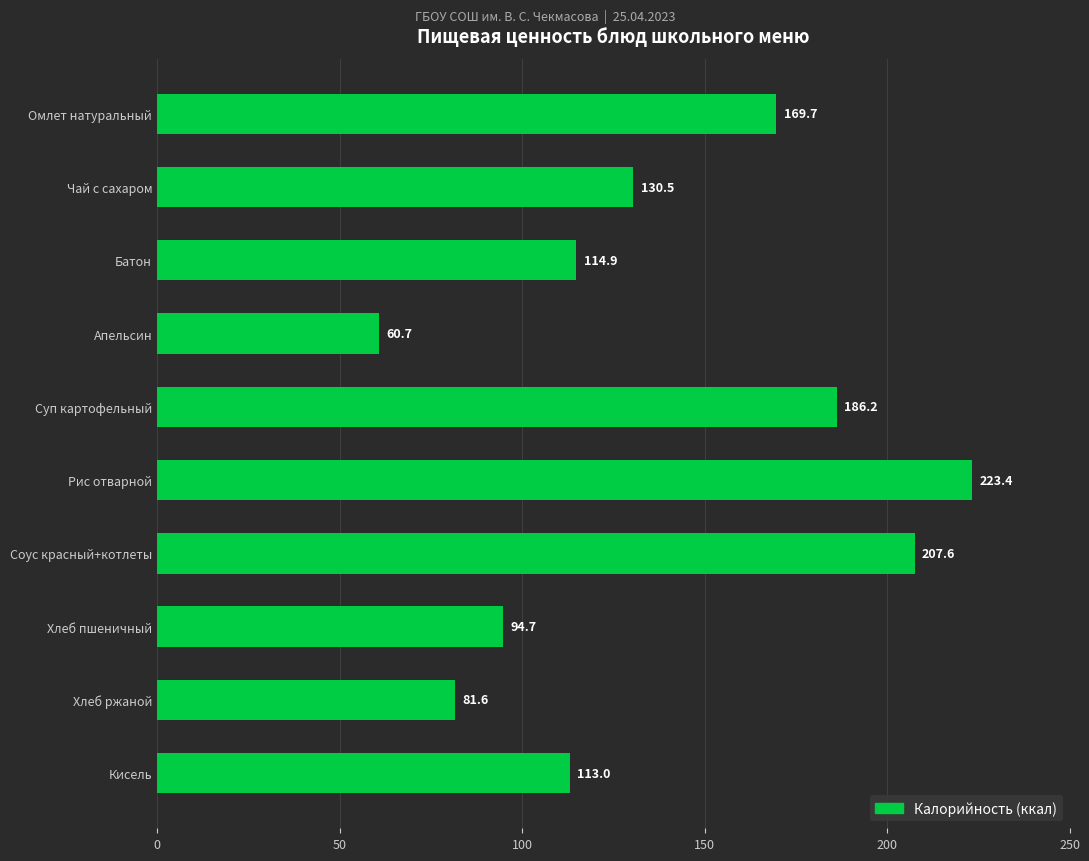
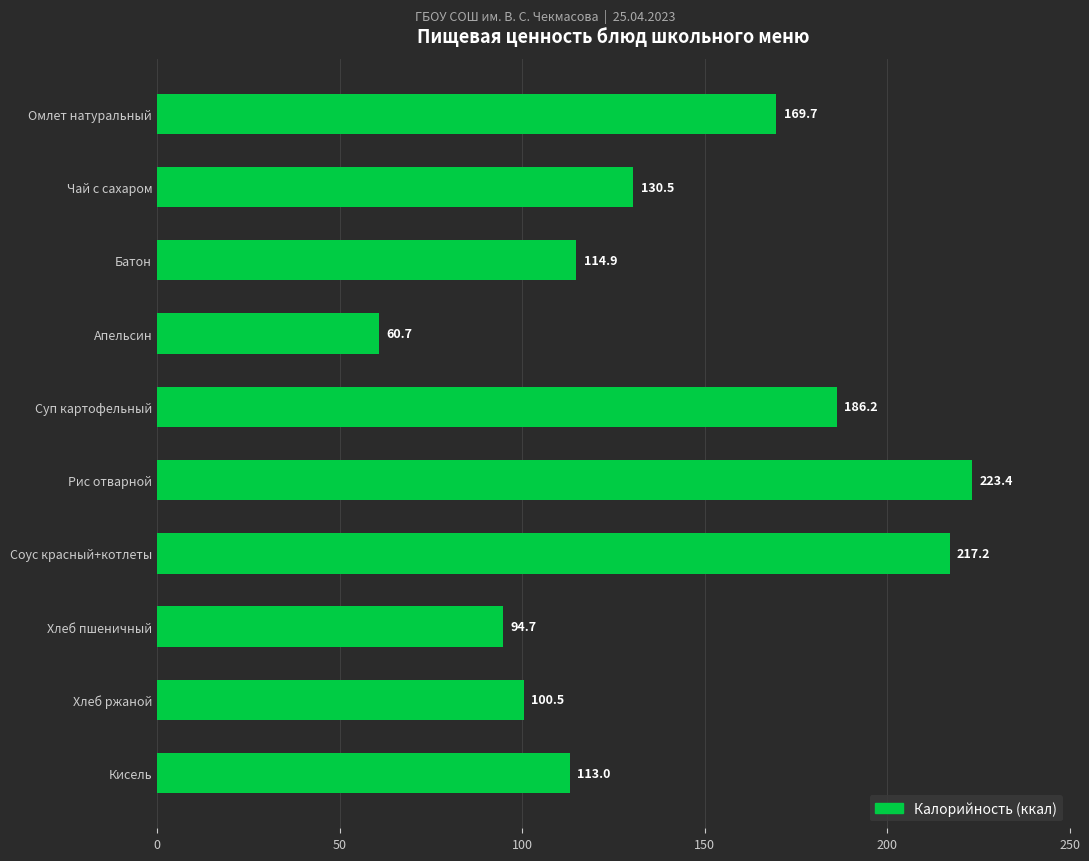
  {
    "Омлет натуральный": 169.7,
    "Чай с сахаром": 130.5,
    "Батон": 114.9,
    "Апельсин": 60.7,
    "Суп картофельный": 186.2,
    "Рис отварной": 223.4,
-   "Соус красный+котлеты": 207.6,
+   "Соус красный+котлеты": 217.2,
    "Хлеб пшеничный": 94.7,
-   "Хлеб ржаной": 81.6,
+   "Хлеб ржаной": 100.5,
    "Кисель": 113.0
  }
